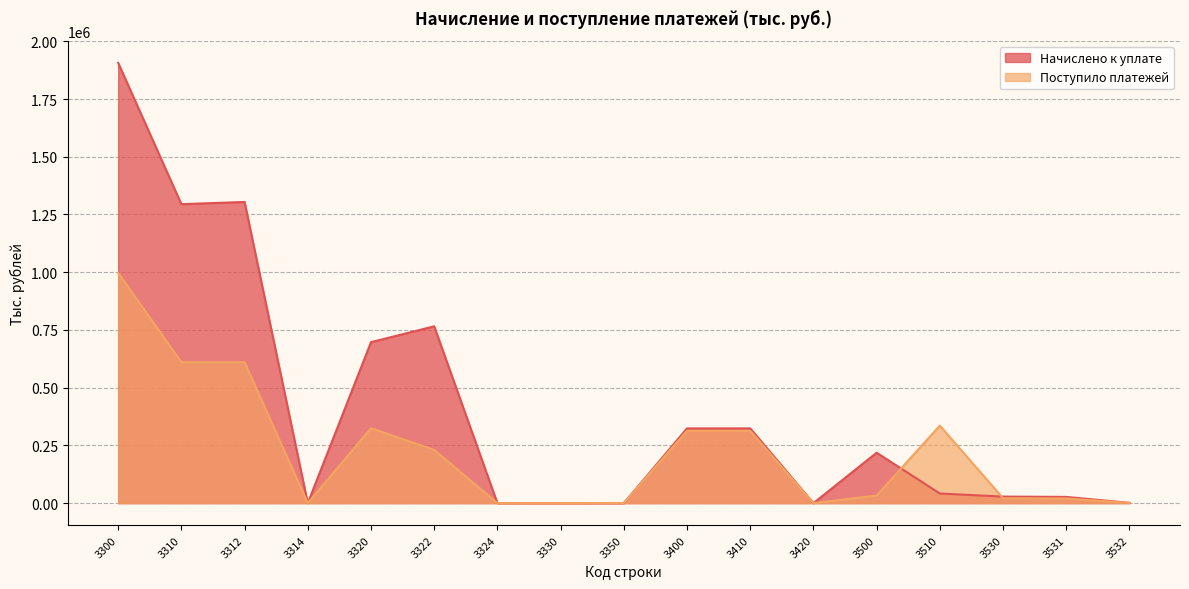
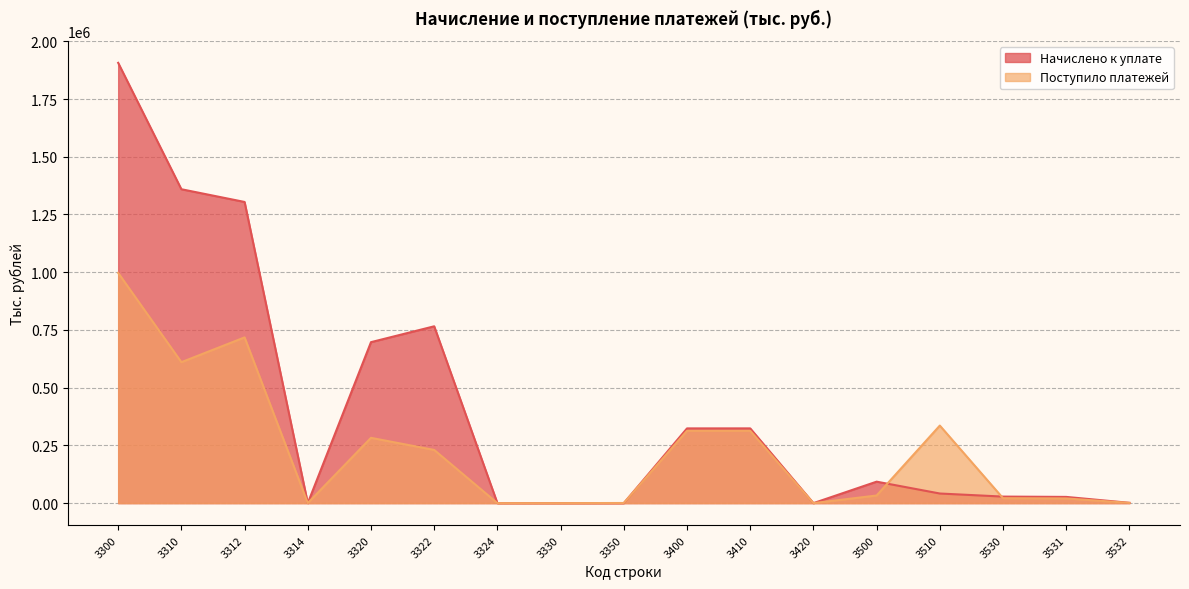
  {
    "Начислено к уплате": {
      "3300": 1910000,
-     "3310": 1290000,
+     "3310": 1360000,
      "3312": 1300000,
      "3320": 700000,
      "3322": 770000,
-     "3500": 220000,
+     "3500": 90000,
      "3510": 40000
    },
    "Поступило платежей": {
      "3300": 1000000,
      "3310": 610000,
-     "3312": 610000,
-     "3320": 320000,
+     "3312": 720000,
+     "3320": 280000,
      "3322": 230000,
      "3500": 30000,
      "3510": 340000
    }
  }
